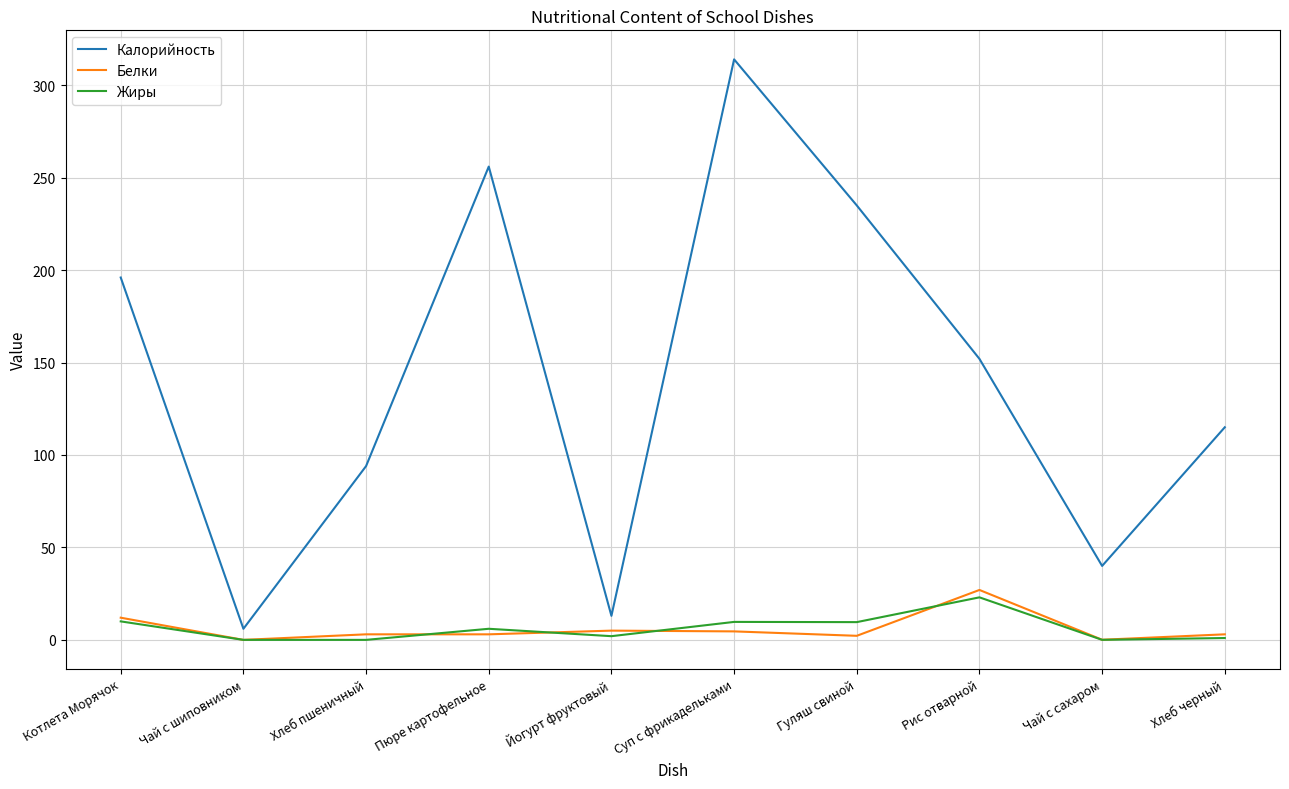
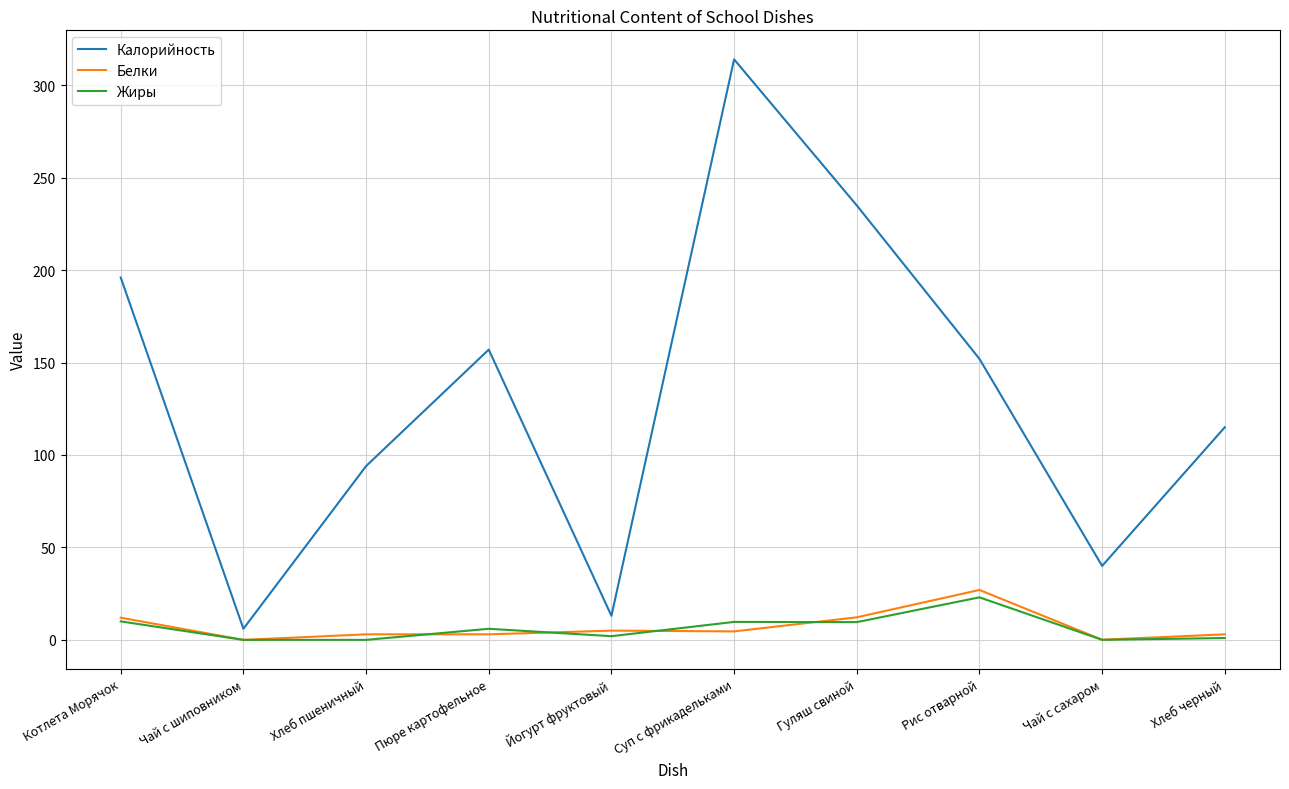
  {
    "Калорийность": {
      "Котлета Морячок": 196,
      "Чай с шиповником": 6,
      "Хлеб пшеничный": 94,
-     "Пюре картофельное": 256,
+     "Пюре картофельное": 157,
      "Йогурт фруктовый": 13,
      "Суп с фрикадельками": 314,
      "Гуляш свиной": 235,
      "Рис отварной": 152,
      "Чай с сахаром": 40,
      "Хлеб черный": 115
    },
    "Белки": {
      "Котлета Морячок": 12,
      "Хлеб пшеничный": 3,
      "Пюре картофельное": 3,
      "Йогурт фруктовый": 5,
      "Суп с фрикадельками": 5,
-     "Гуляш свиной": 2,
+     "Гуляш свиной": 12,
      "Рис отварной": 27,
      "Хлеб черный": 3
    },
    "Жиры": {
      "Котлета Морячок": 10,
      "Хлеб пшеничный": 0,
      "Пюре картофельное": 6,
      "Йогурт фруктовый": 2,
      "Суп с фрикадельками": 10,
      "Гуляш свиной": 10,
      "Рис отварной": 23,
      "Хлеб черный": 1
    }
  }
